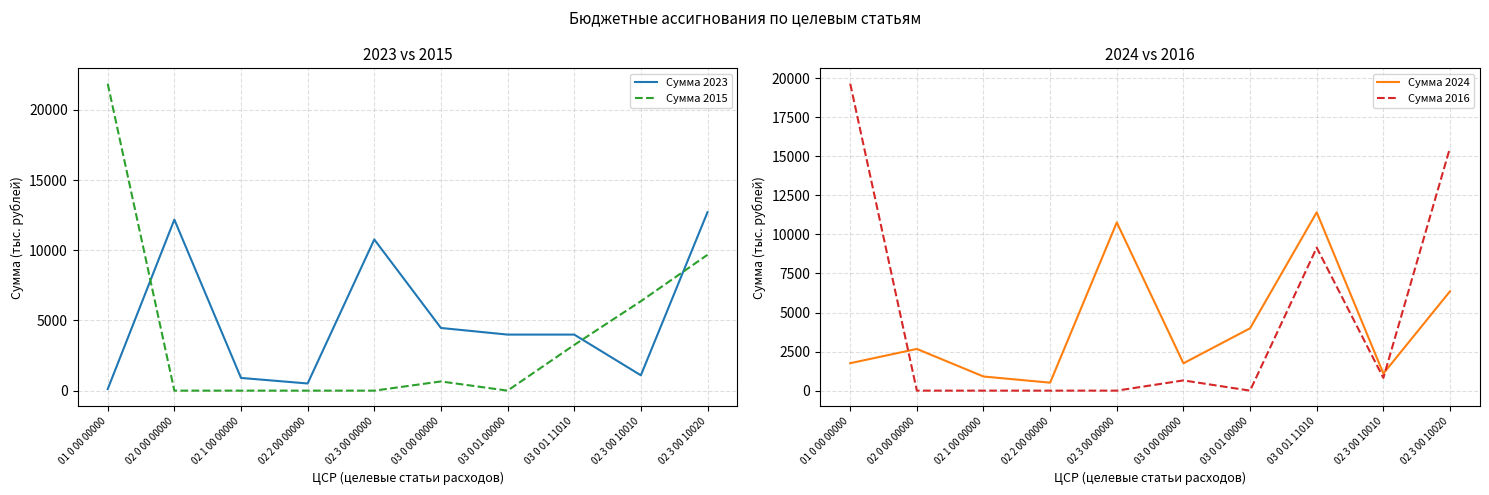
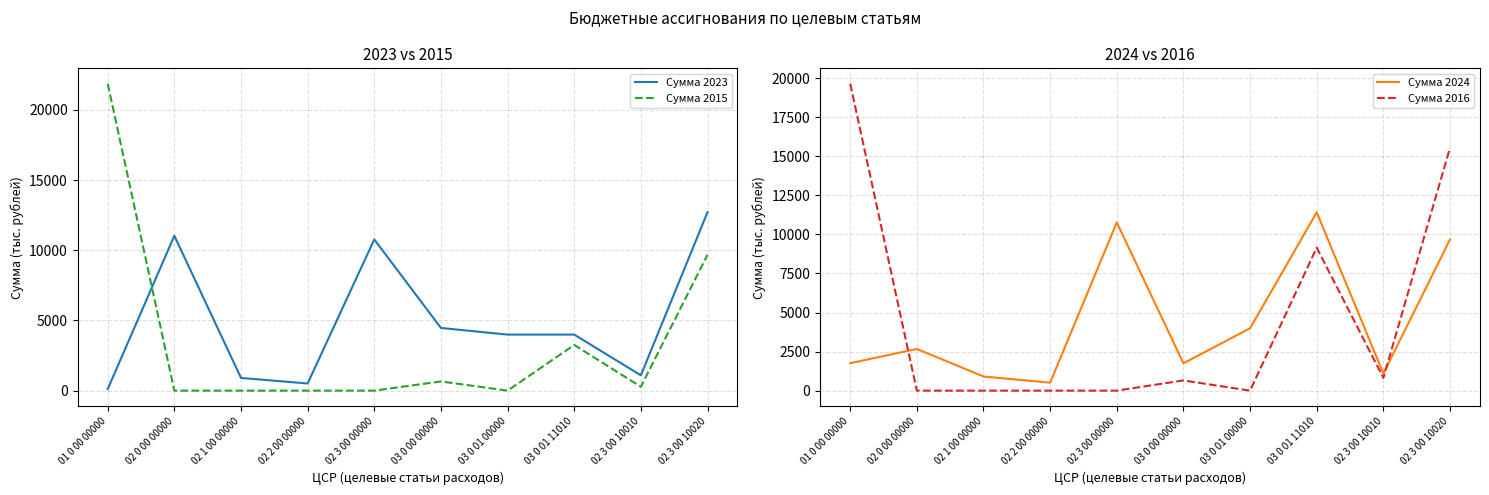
  {
    "2023 vs 2015": {
      "Сумма 2023": {
        "01 0 00 00000": 100,
-       "02 0 00 00000": 12200,
+       "02 0 00 00000": 11000,
        "02 1 00 00000": 900,
        "02 2 00 00000": 500,
        "02 3 00 00000": 10800,
        "03 0 00 00000": 4500,
        "03 0 01 00000": 4000,
        "03 0 01 11010": 4000,
        "02 3 00 10010": 1100,
        "02 3 00 10020": 12700
      },
      "Сумма 2015": {
        "01 0 00 00000": 21900,
        "02 0 00 00000": 0,
        "02 1 00 00000": 0,
        "02 2 00 00000": 0,
        "02 3 00 00000": 0,
        "03 0 00 00000": 700,
        "03 0 01 00000": 0,
        "03 0 01 11010": 3300,
-       "02 3 00 10010": 6400,
+       "02 3 00 10010": 300,
        "02 3 00 10020": 9700
      }
    },
    "2024 vs 2016": {
      "Сумма 2024": {
        "01 0 00 00000": 1800,
        "02 0 00 00000": 2700,
        "02 1 00 00000": 900,
        "02 2 00 00000": 500,
        "02 3 00 00000": 10800,
        "03 0 00 00000": 1800,
        "03 0 01 00000": 4000,
        "03 0 01 11010": 11400,
        "02 3 00 10010": 1100,
-       "02 3 00 10020": 6400
+       "02 3 00 10020": 9700
      },
      "Сумма 2016": {
        "01 0 00 00000": 19700,
        "02 0 00 00000": 0,
        "02 1 00 00000": 0,
        "02 2 00 00000": 0,
        "02 3 00 00000": 0,
        "03 0 00 00000": 700,
        "03 0 01 00000": 0,
        "03 0 01 11010": 9200,
        "02 3 00 10010": 800,
        "02 3 00 10020": 15500
      }
    }
  }
